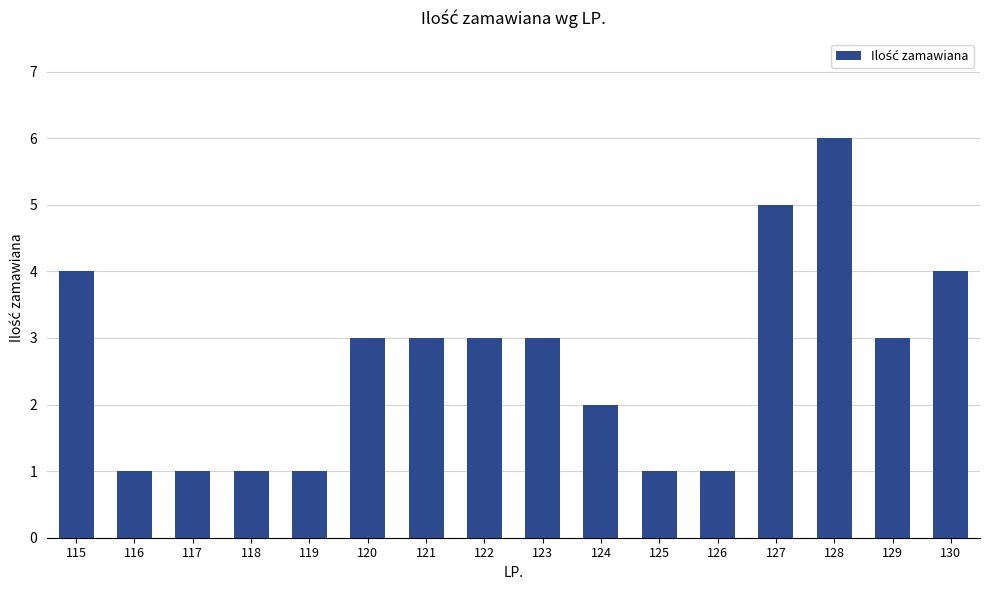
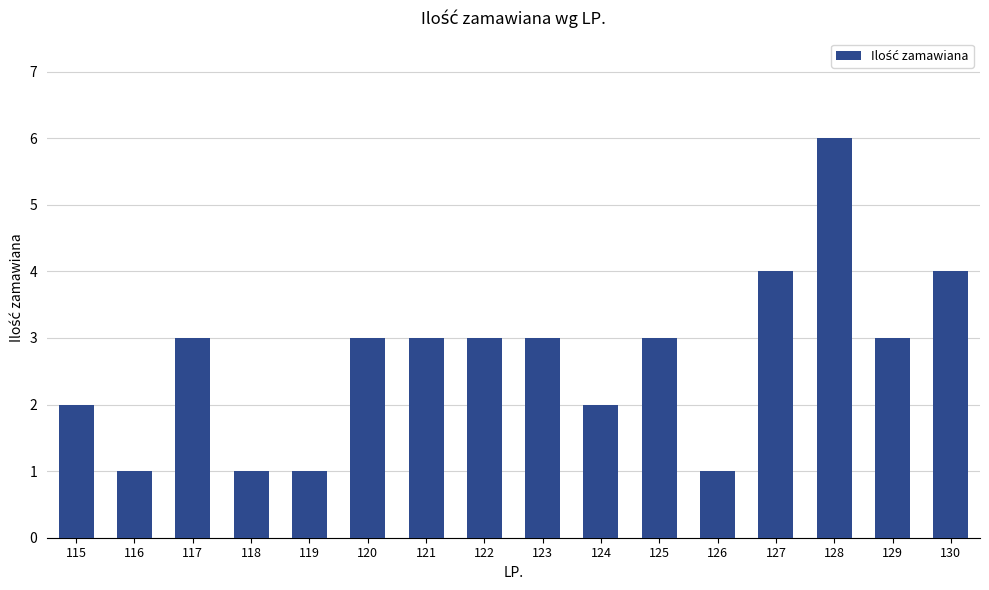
  {
-   "115": 4,
+   "115": 2,
    "116": 1,
-   "117": 1,
+   "117": 3,
    "118": 1,
    "119": 1,
    "120": 3,
    "121": 3,
    "122": 3,
    "123": 3,
    "124": 2,
-   "125": 1,
+   "125": 3,
    "126": 1,
-   "127": 5,
+   "127": 4,
    "128": 6,
    "129": 3,
    "130": 4
  }
